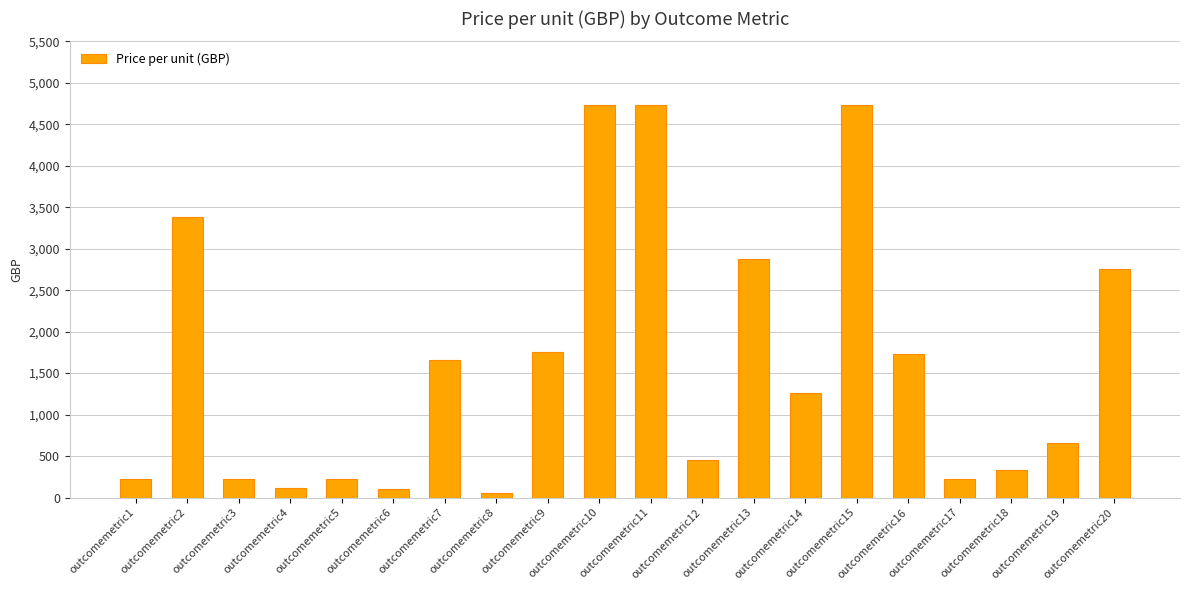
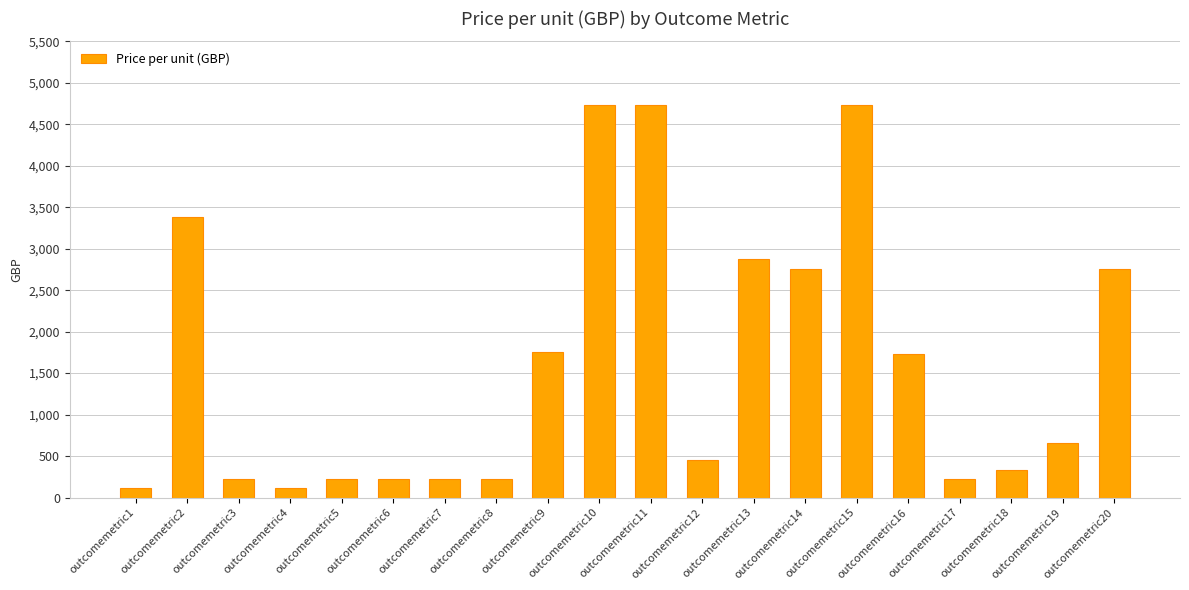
  {
-   "outcomemetric1": "200",
+   "outcomemetric1": "100",
    "outcomemetric2": "3,400",
    "outcomemetric3": "200",
    "outcomemetric4": "100",
    "outcomemetric5": "200",
-   "outcomemetric6": "100",
-   "outcomemetric7": "1,700",
-   "outcomemetric8": "100",
+   "outcomemetric6": "200",
+   "outcomemetric7": "200",
+   "outcomemetric8": "200",
    "outcomemetric9": "1,800",
    "outcomemetric10": "4,700",
    "outcomemetric11": "4,700",
    "outcomemetric12": "400",
    "outcomemetric13": "2,900",
-   "outcomemetric14": "1,300",
+   "outcomemetric14": "2,800",
    "outcomemetric15": "4,700",
    "outcomemetric16": "1,700",
    "outcomemetric17": "200",
    "outcomemetric18": "300",
    "outcomemetric19": "700",
    "outcomemetric20": "2,800"
  }
